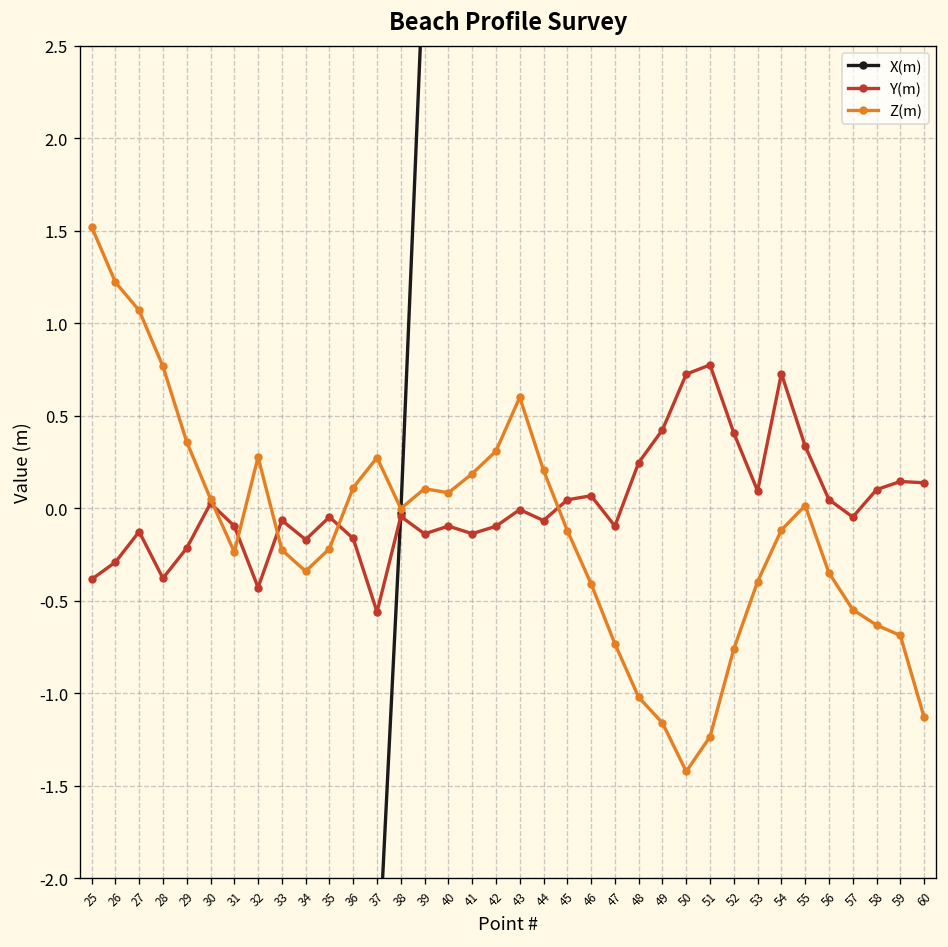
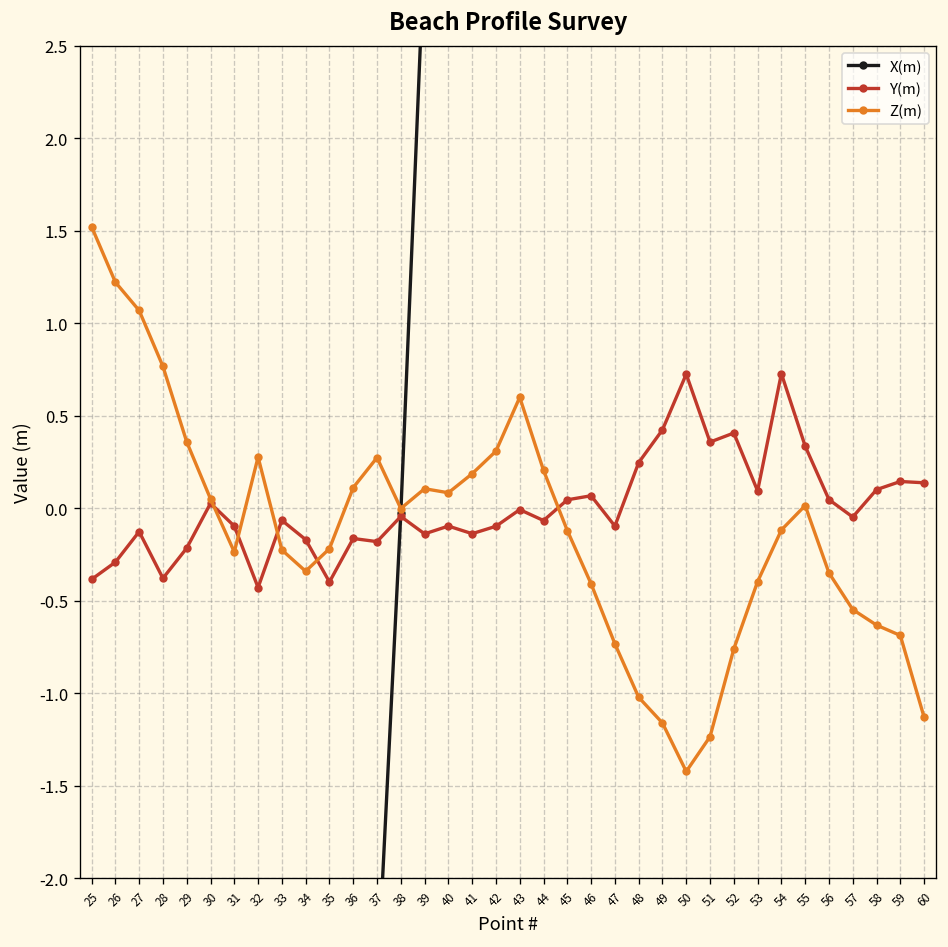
  {
    "X(m)": {
      "38": -0.03
    },
    "Y(m)": {
      "25": -0.38,
      "26": -0.29,
      "27": -0.13,
      "28": -0.38,
      "29": -0.22,
      "30": 0.03,
      "31": -0.10,
      "32": -0.43,
      "33": -0.07,
      "34": -0.17,
-     "35": -0.05,
+     "35": -0.40,
      "36": -0.16,
-     "37": -0.56,
+     "37": -0.18,
      "38": -0.04,
      "39": -0.14,
      "40": -0.10,
      "41": -0.14,
      "42": -0.10,
      "43": -0.01,
      "44": -0.07,
      "45": 0.05,
      "46": 0.07,
      "47": -0.10,
      "48": 0.25,
      "49": 0.42,
      "50": 0.73,
-     "51": 0.78,
+     "51": 0.36,
      "52": 0.41,
      "53": 0.09,
      "54": 0.73,
      "55": 0.34,
      "56": 0.05,
      "57": -0.05,
      "58": 0.10,
      "59": 0.15,
      "60": 0.14
    },
    "Z(m)": {
      "25": 1.52,
      "26": 1.22,
      "27": 1.07,
      "28": 0.77,
      "29": 0.36,
      "30": 0.05,
      "31": -0.24,
      "32": 0.28,
      "33": -0.23,
      "34": -0.34,
      "35": -0.22,
      "36": 0.11,
      "37": 0.27,
      "38": 0.00,
      "39": 0.11,
      "40": 0.08,
      "41": 0.19,
      "42": 0.31,
      "43": 0.60,
      "44": 0.21,
      "45": -0.12,
      "46": -0.41,
      "47": -0.73,
      "48": -1.02,
      "49": -1.16,
      "50": -1.42,
      "51": -1.23,
      "52": -0.76,
      "53": -0.40,
      "54": -0.12,
      "55": 0.02,
      "56": -0.35,
      "57": -0.55,
      "58": -0.63,
      "59": -0.69,
      "60": -1.13
    }
  }
